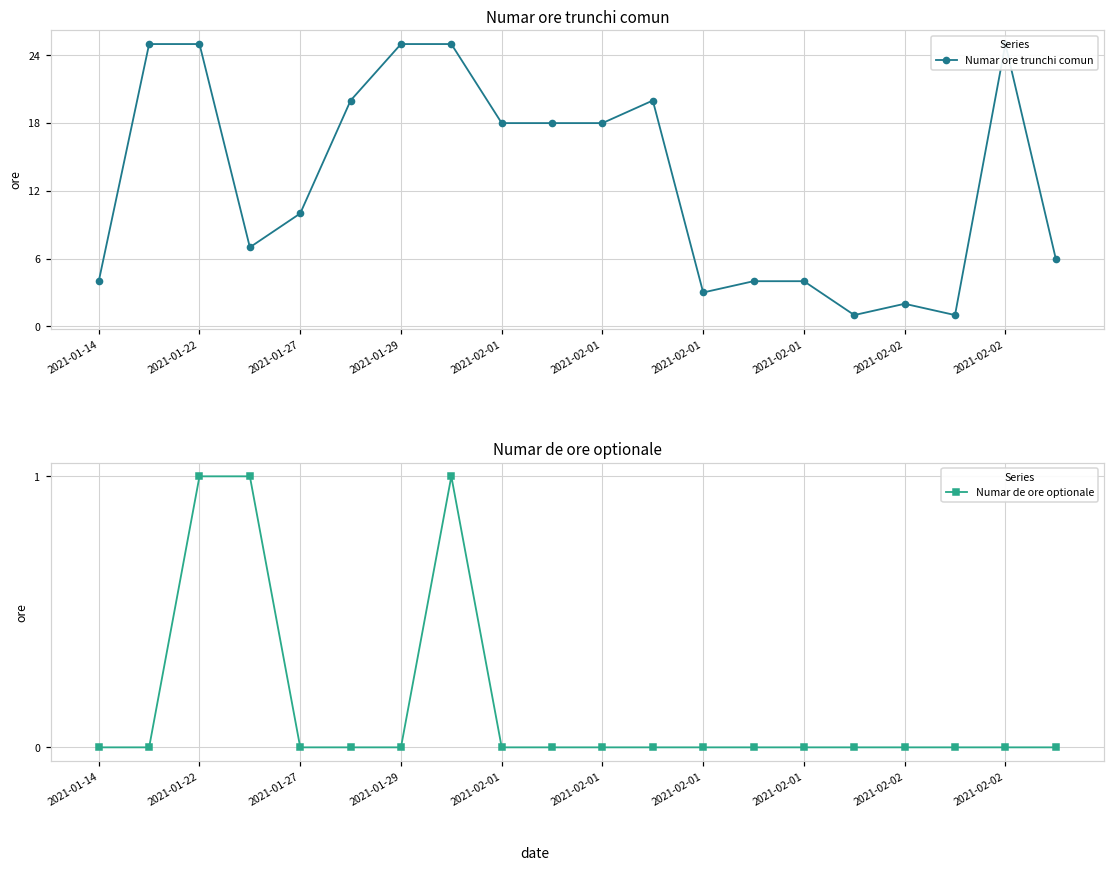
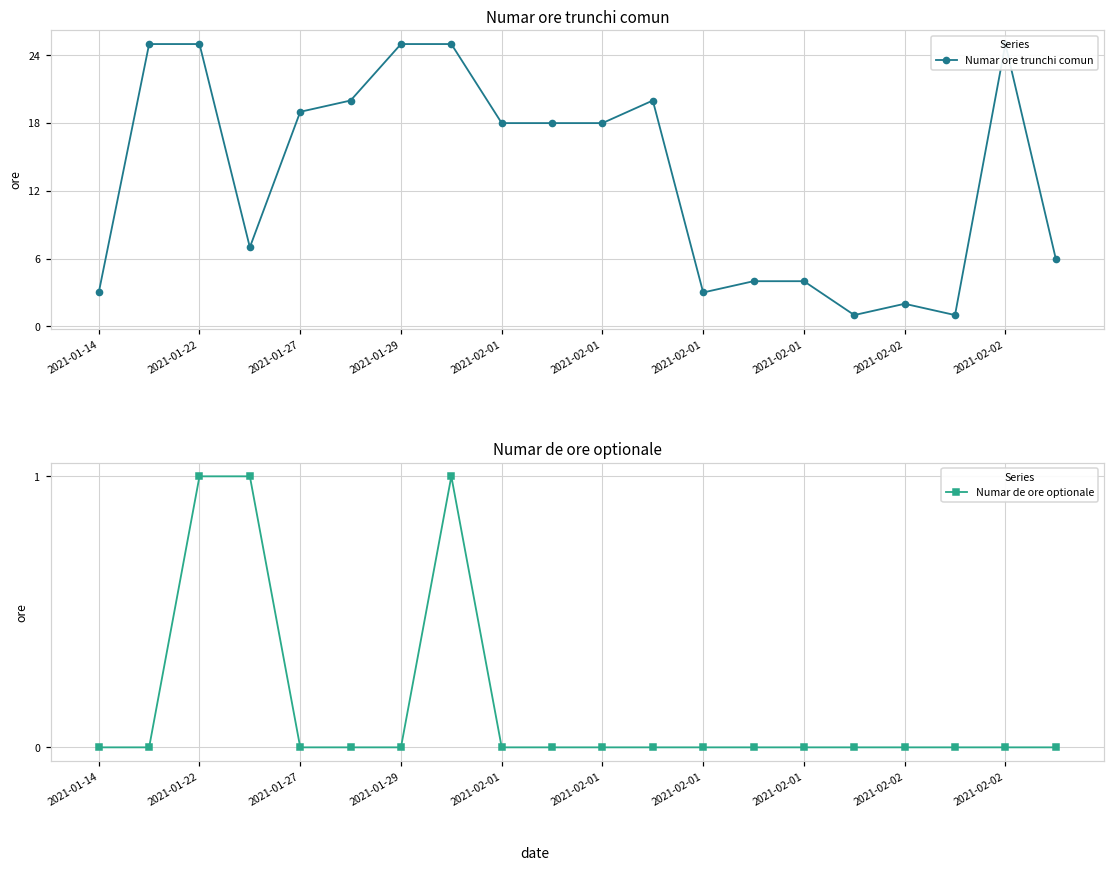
  {
    "Numar ore trunchi comun": {
-     "2021-01-14": 4,
+     "2021-01-14": 3,
      "2021-01-22": 25,
-     "2021-01-27": 10
+     "2021-01-27": 19
    },
    "Numar de ore optionale": {
      "2021-01-14": 0.00,
      "2021-01-22": 1.00,
      "2021-01-27": 0.00
    }
  }
